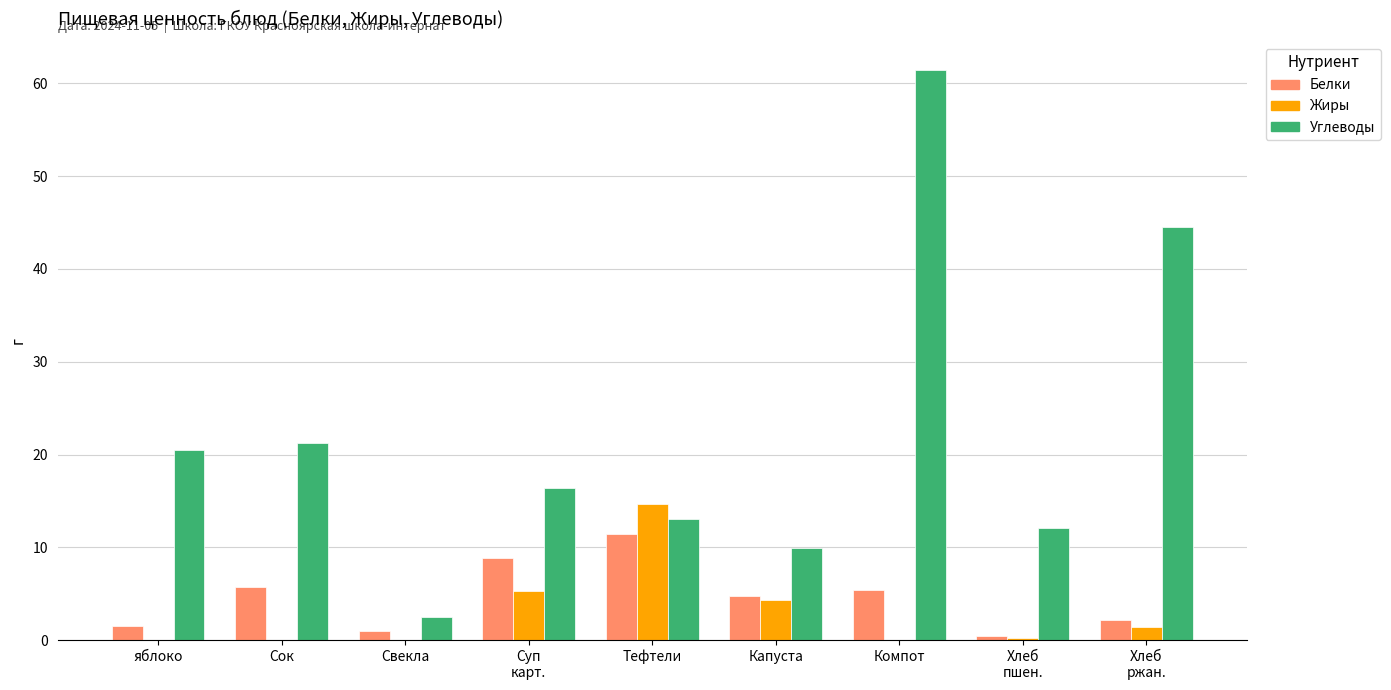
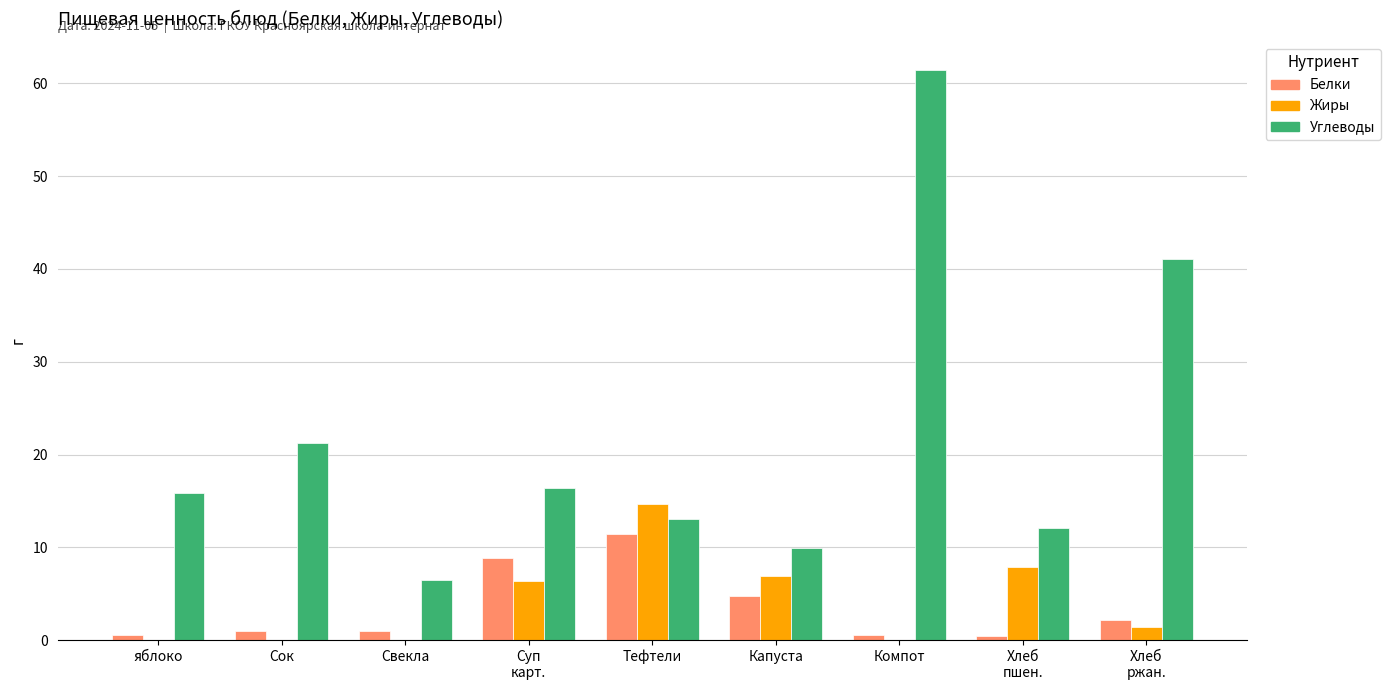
  {
    "Белки": {
-     "яблоко": 2,
-     "Сок": 6,
+     "яблоко": 1,
+     "Сок": 1,
      "Свекла": 1,
      "Суп карт.": 9,
      "Тефтели": 11,
      "Капуста": 5,
-     "Компот": 5,
+     "Компот": 1,
      "Хлеб пшен.": 0,
      "Хлеб ржан.": 2
    },
    "Жиры": {
      "яблоко": 0,
      "Сок": 0,
      "Свекла": 0,
-     "Суп карт.": 5,
+     "Суп карт.": 6,
      "Тефтели": 15,
-     "Капуста": 4,
+     "Капуста": 7,
      "Компот": 0,
-     "Хлеб пшен.": 0,
+     "Хлеб пшен.": 8,
      "Хлеб ржан.": 1
    },
    "Углеводы": {
-     "яблоко": 21,
+     "яблоко": 16,
      "Сок": 21,
-     "Свекла": 2,
+     "Свекла": 6,
      "Суп карт.": 16,
      "Тефтели": 13,
      "Капуста": 10,
      "Компот": 61,
      "Хлеб пшен.": 12,
-     "Хлеб ржан.": 45
+     "Хлеб ржан.": 41
    }
  }
